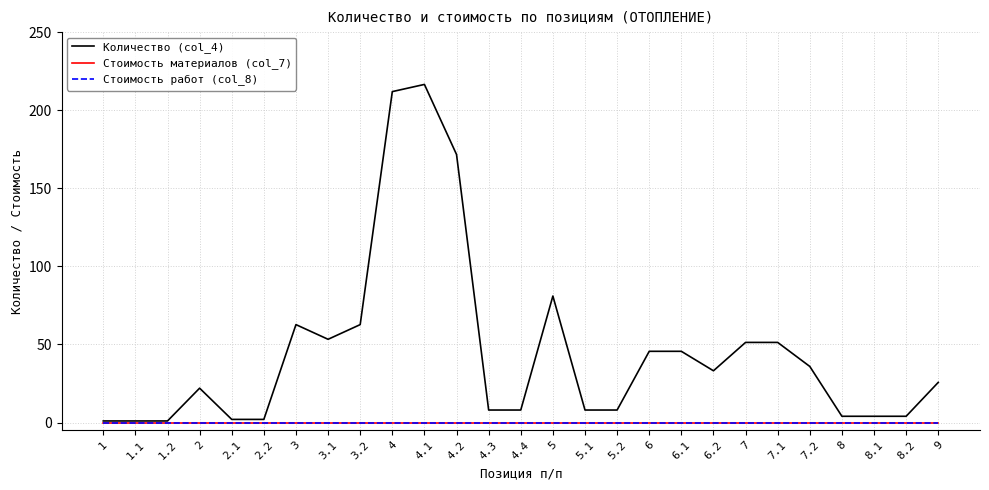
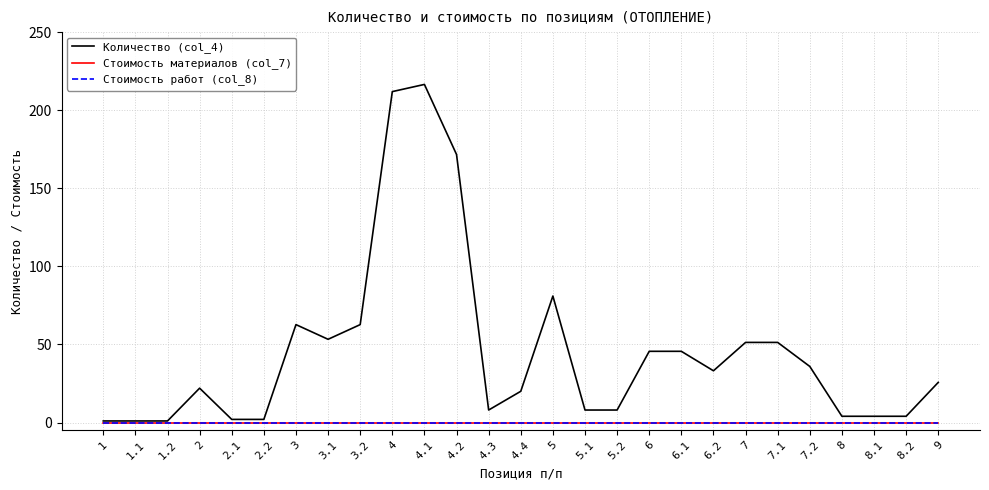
  {
    "Количество (col_4)": {
      "2": 22,
      "2.1": 2,
      "2.2": 2,
      "3": 63,
      "3.1": 53,
      "3.2": 63,
      "4": 212,
      "4.1": 217,
      "4.2": 172,
      "4.3": 8,
-     "4.4": 8,
+     "4.4": 20,
      "5": 81,
      "5.1": 8,
      "5.2": 8,
      "6": 46,
      "6.1": 46,
      "6.2": 33,
      "7": 51,
      "7.1": 51,
      "7.2": 36,
      "8": 4,
      "8.1": 4,
      "8.2": 4,
      "9": 26
    },
    "Стоимость работ (col_8)": {
      "2": 0,
      "2.1": 0,
      "2.2": 0,
      "3": 0,
      "3.1": 0,
      "3.2": 0,
      "4": 0,
      "4.1": 0,
      "4.2": 0,
      "4.3": 0,
      "4.4": 0,
      "5": 0,
      "5.1": 0,
      "5.2": 0,
      "6": 0,
      "6.1": 0,
      "6.2": 0,
      "7": 0,
      "7.1": 0,
      "7.2": 0,
      "8": 0,
      "8.1": 0,
      "8.2": 0,
      "9": 0
    }
  }
